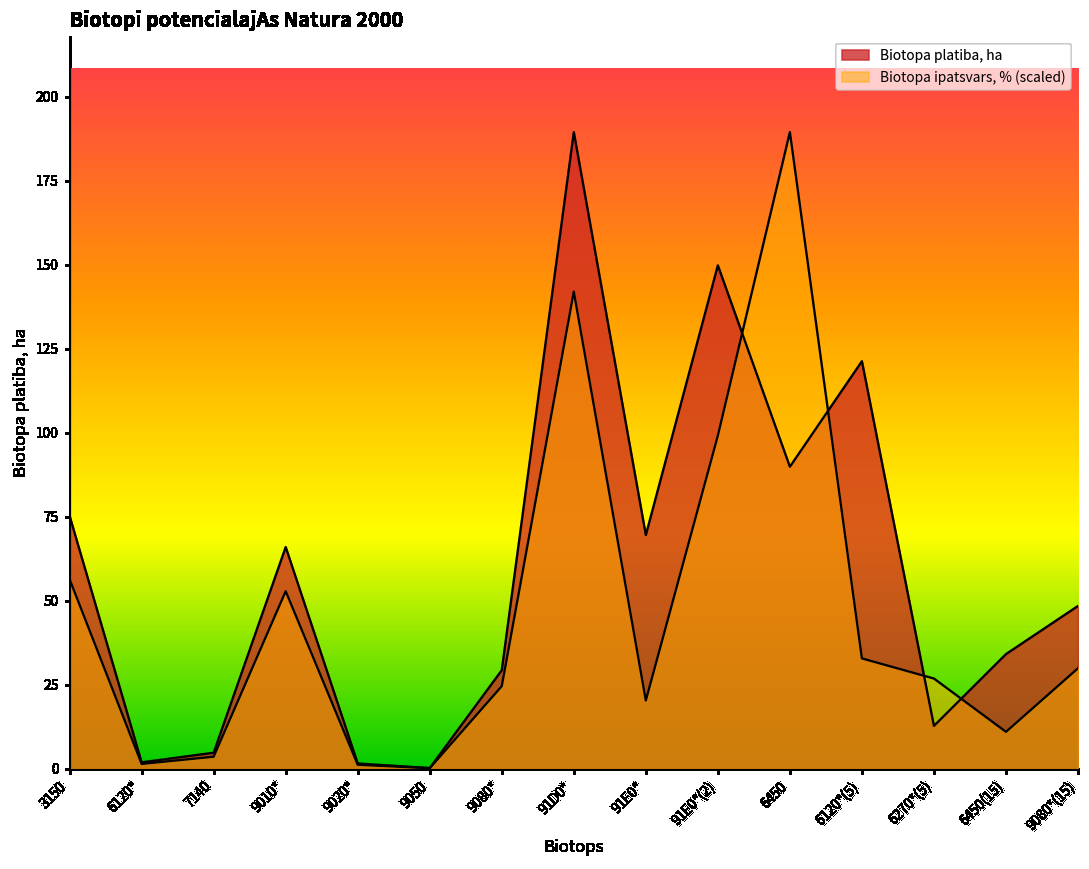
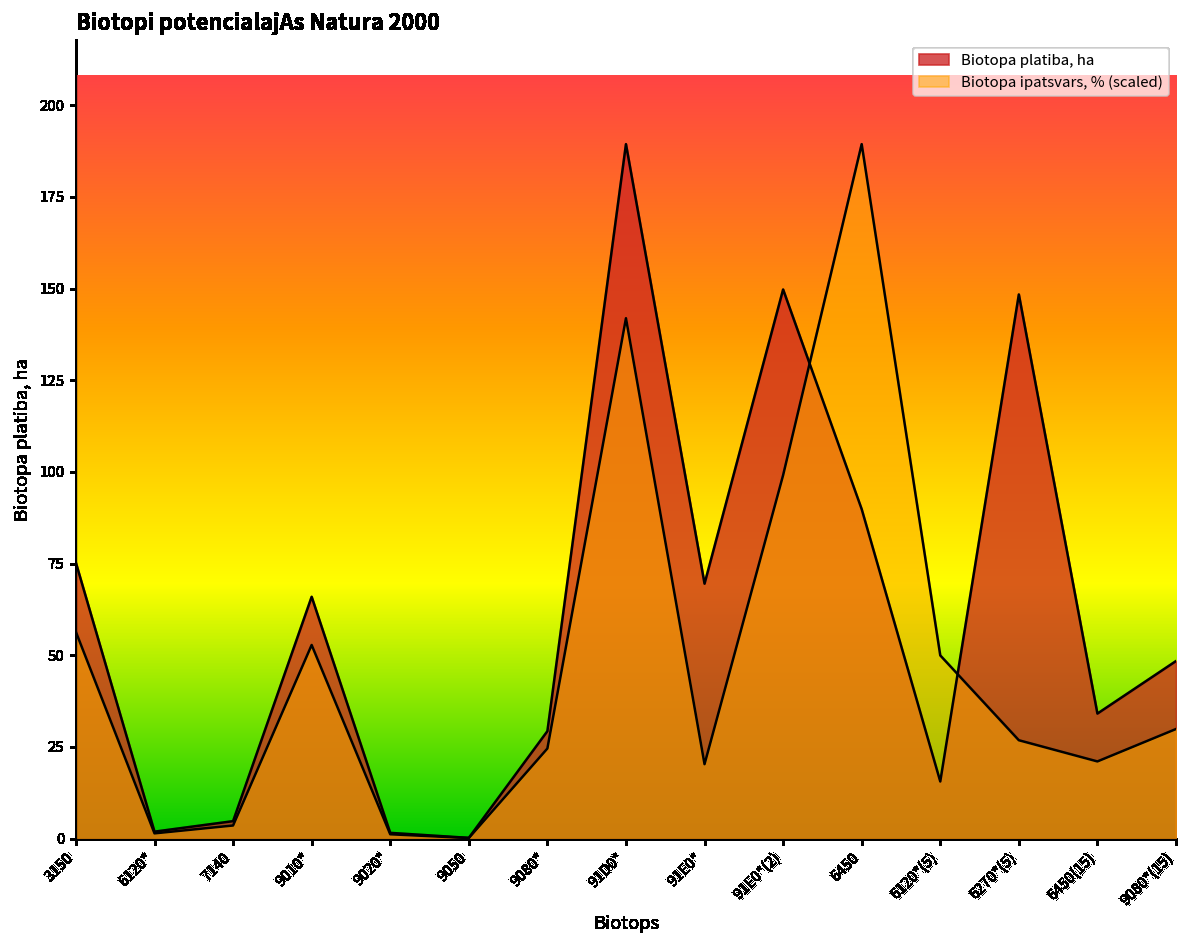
  {
    "Biotopa platiba, ha": {
      "3150": 75,
      "7140": 5,
      "9010*": 66,
      "9080*": 29,
      "91D0*": 189,
      "91E0*": 70,
      "91E0*(2)": 150,
      "6450": 90,
-     "6120*(5)": 121,
-     "6270*(5)": 13,
+     "6120*(5)": 16,
+     "6270*(5)": 148,
      "6450(15)": 34,
      "9080*(15)": 48
    },
    "Biotopa ipatsvars, % (scaled)": {
      "3150": 56,
      "7140": 4,
      "9010*": 53,
      "9080*": 25,
      "91D0*": 142,
      "91E0*": 20,
      "91E0*(2)": 99,
      "6450": 189,
-     "6120*(5)": 33,
+     "6120*(5)": 50,
      "6270*(5)": 27,
-     "6450(15)": 11,
+     "6450(15)": 21,
      "9080*(15)": 30
    }
  }
